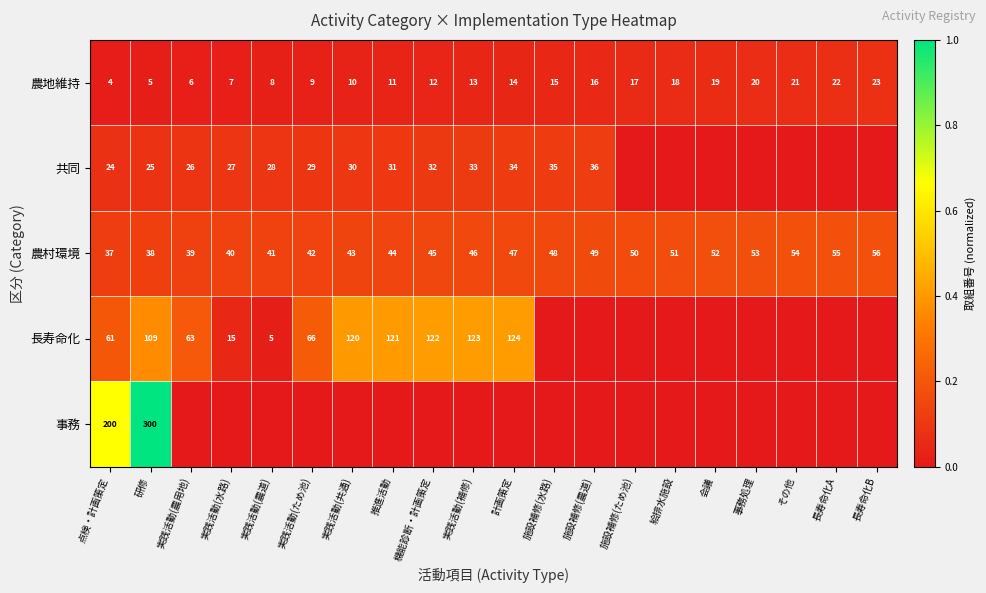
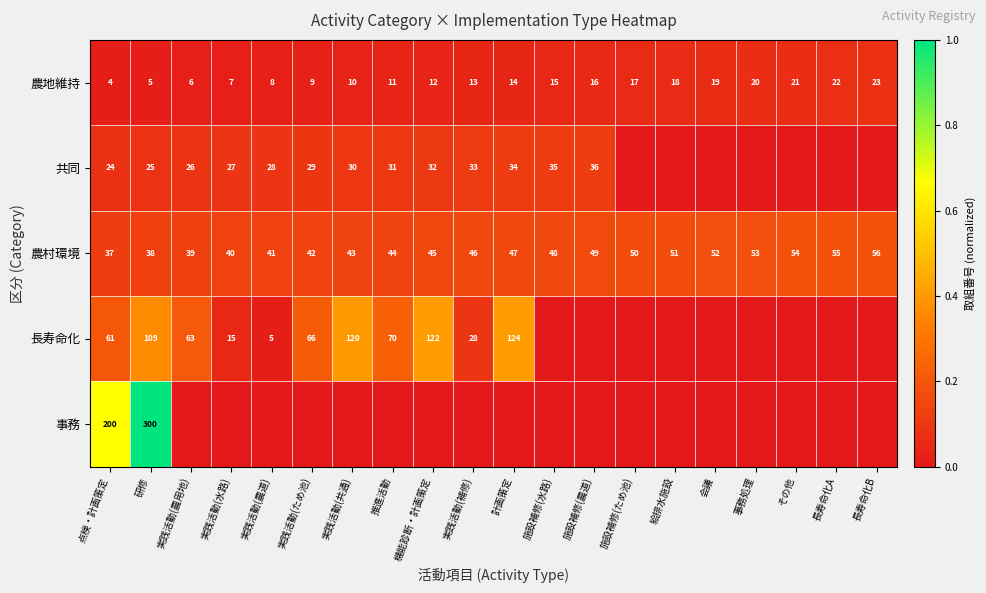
  {
    "農地維持": {
      "点検・計画策定": 4,
      "研修": 5,
      "実践活動(農用地)": 6,
      "実践活動(水路)": 7,
      "実践活動(農道)": 8,
      "実践活動(ため池)": 9,
      "実践活動(共通)": 10,
      "推進活動": 11,
      "機能診断・計画策定": 12,
      "実践活動(補修)": 13,
      "計画策定": 14,
      "施設補修(水路)": 15,
      "施設補修(農道)": 16,
      "施設補修(ため池)": 17,
      "給排水施設": 18,
      "会議": 19,
      "事務処理": 20,
      "その他": 21,
      "長寿命化A": 22,
      "長寿命化B": 23
    },
    "共同": {
      "点検・計画策定": 24,
      "研修": 25,
      "実践活動(農用地)": 26,
      "実践活動(水路)": 27,
      "実践活動(農道)": 28,
      "実践活動(ため池)": 29,
      "実践活動(共通)": 30,
      "推進活動": 31,
      "機能診断・計画策定": 32,
      "実践活動(補修)": 33,
      "計画策定": 34,
      "施設補修(水路)": 35,
      "施設補修(農道)": 36
    },
    "農村環境": {
      "点検・計画策定": 37,
      "研修": 38,
      "実践活動(農用地)": 39,
      "実践活動(水路)": 40,
      "実践活動(農道)": 41,
      "実践活動(ため池)": 42,
      "実践活動(共通)": 43,
      "推進活動": 44,
      "機能診断・計画策定": 45,
      "実践活動(補修)": 46,
      "計画策定": 47,
      "施設補修(水路)": 48,
      "施設補修(農道)": 49,
      "施設補修(ため池)": 50,
      "給排水施設": 51,
      "会議": 52,
      "事務処理": 53,
      "その他": 54,
      "長寿命化A": 55,
      "長寿命化B": 56
    },
    "長寿命化": {
      "点検・計画策定": 61,
      "研修": 109,
      "実践活動(農用地)": 63,
      "実践活動(水路)": 15,
      "実践活動(農道)": 5,
      "実践活動(ため池)": 66,
      "実践活動(共通)": 120,
-     "推進活動": 121,
+     "推進活動": 70,
      "機能診断・計画策定": 122,
-     "実践活動(補修)": 123,
+     "実践活動(補修)": 28,
      "計画策定": 124
    },
    "事務": {
      "点検・計画策定": 200,
      "研修": 300
    }
  }
